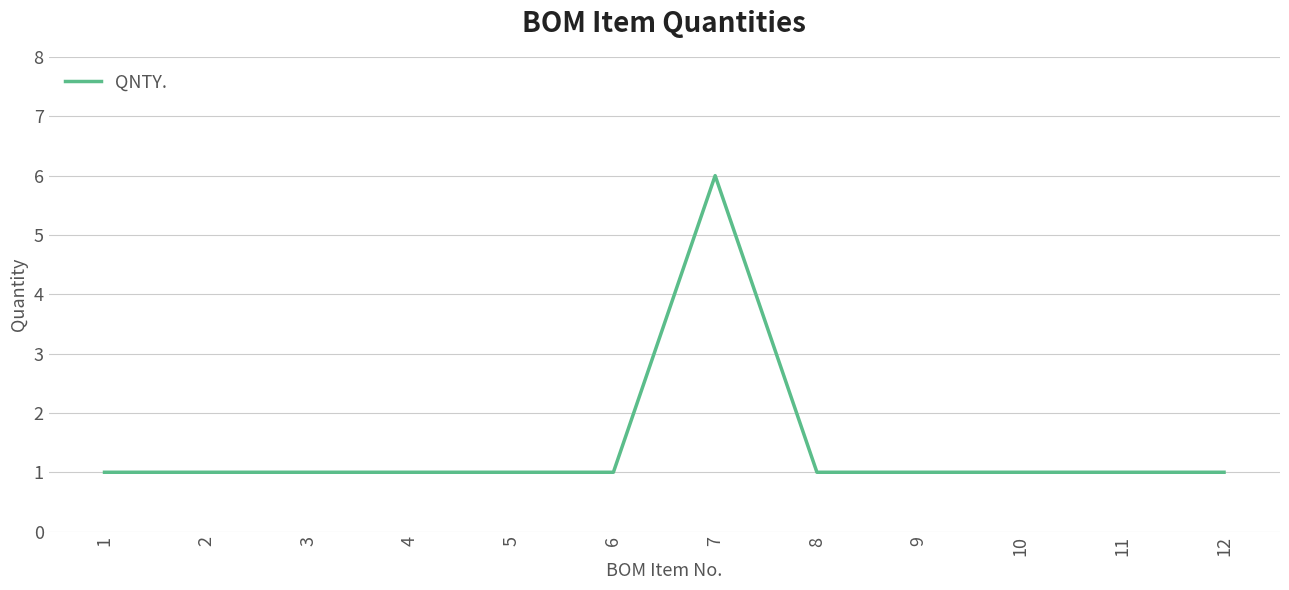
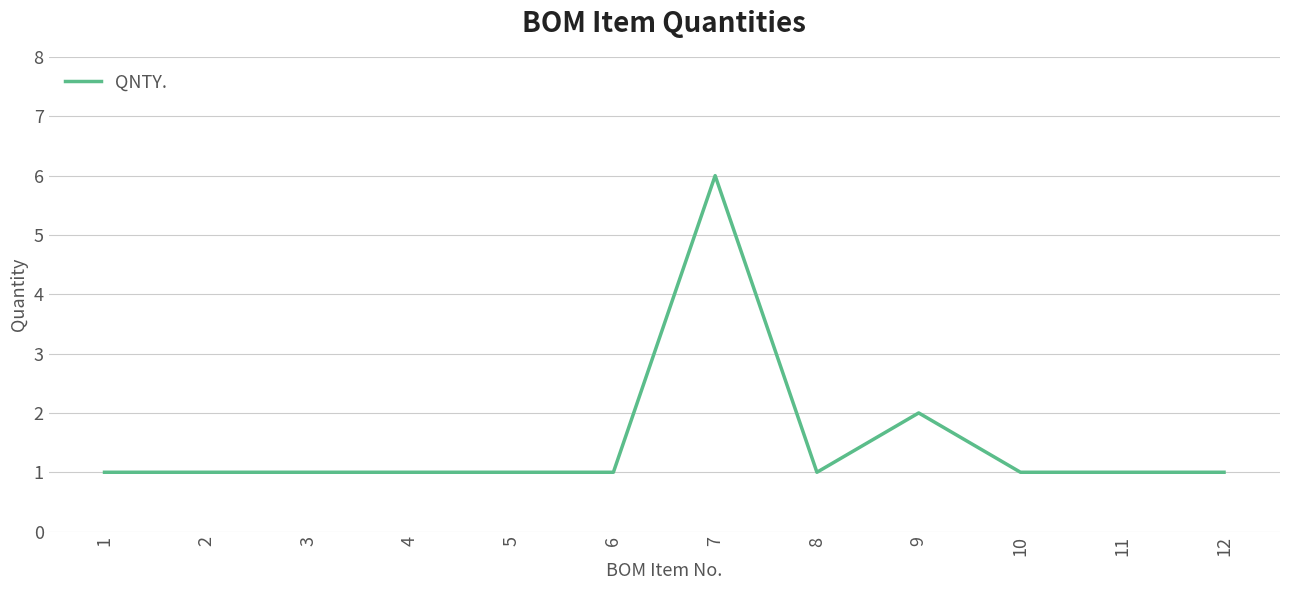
  {
    "1": 1,
    "2": 1,
    "3": 1,
    "4": 1,
    "5": 1,
    "6": 1,
    "7": 6,
    "8": 1,
-   "9": 1,
+   "9": 2,
    "10": 1,
    "11": 1,
    "12": 1
  }
